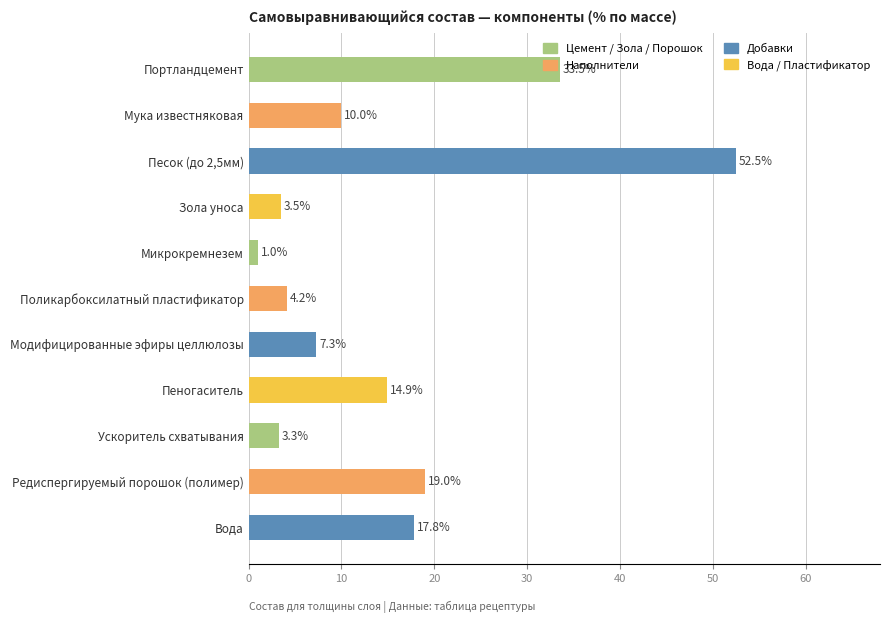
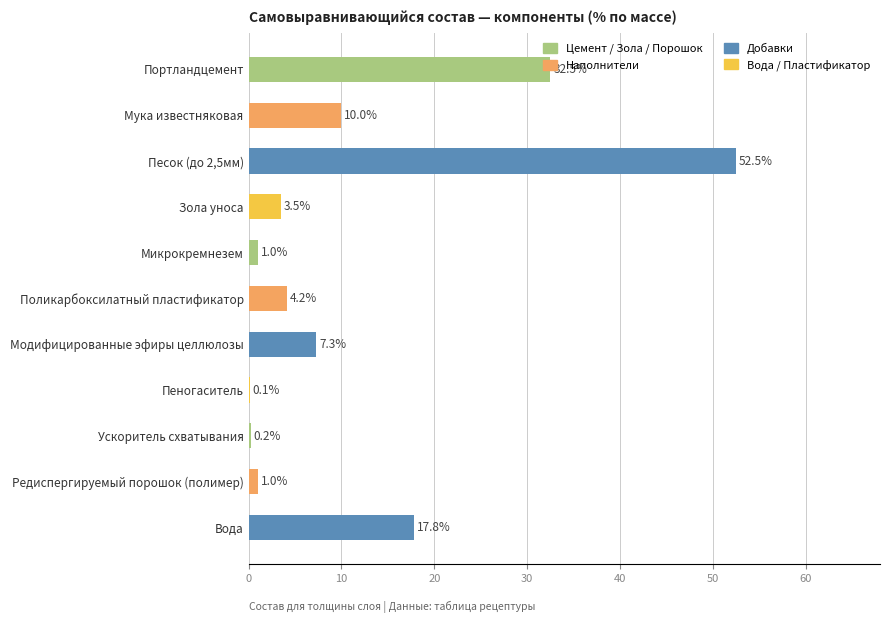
  {
-   "Портландцемент": "33.5%",
+   "Портландцемент": "32.5%",
    "Мука известняковая": "10.0%",
    "Песок (до 2,5мм)": "52.5%",
    "Зола уноса": "3.5%",
    "Микрокремнезем": "1.0%",
    "Поликарбоксилатный пластификатор": "4.2%",
    "Модифицированные эфиры целлюлозы": "7.3%",
-   "Пеногаситель": "14.9%",
-   "Ускоритель схватывания": "3.3%",
-   "Редиспергируемый порошок (полимер)": "19.0%",
+   "Пеногаситель": "0.1%",
+   "Ускоритель схватывания": "0.2%",
+   "Редиспергируемый порошок (полимер)": "1.0%",
    "Вода": "17.8%"
  }
